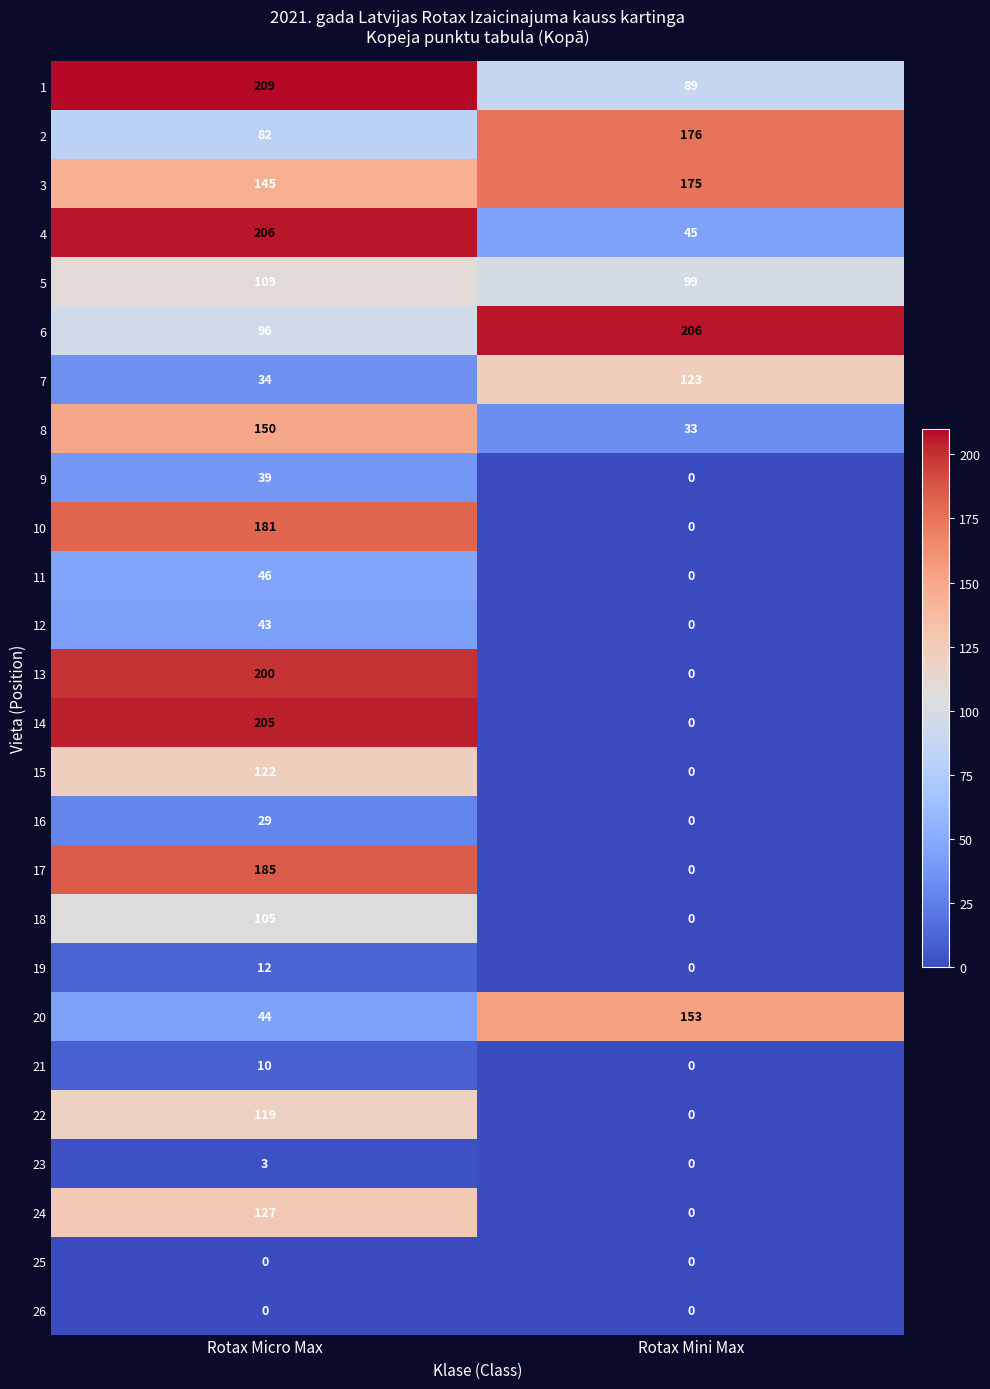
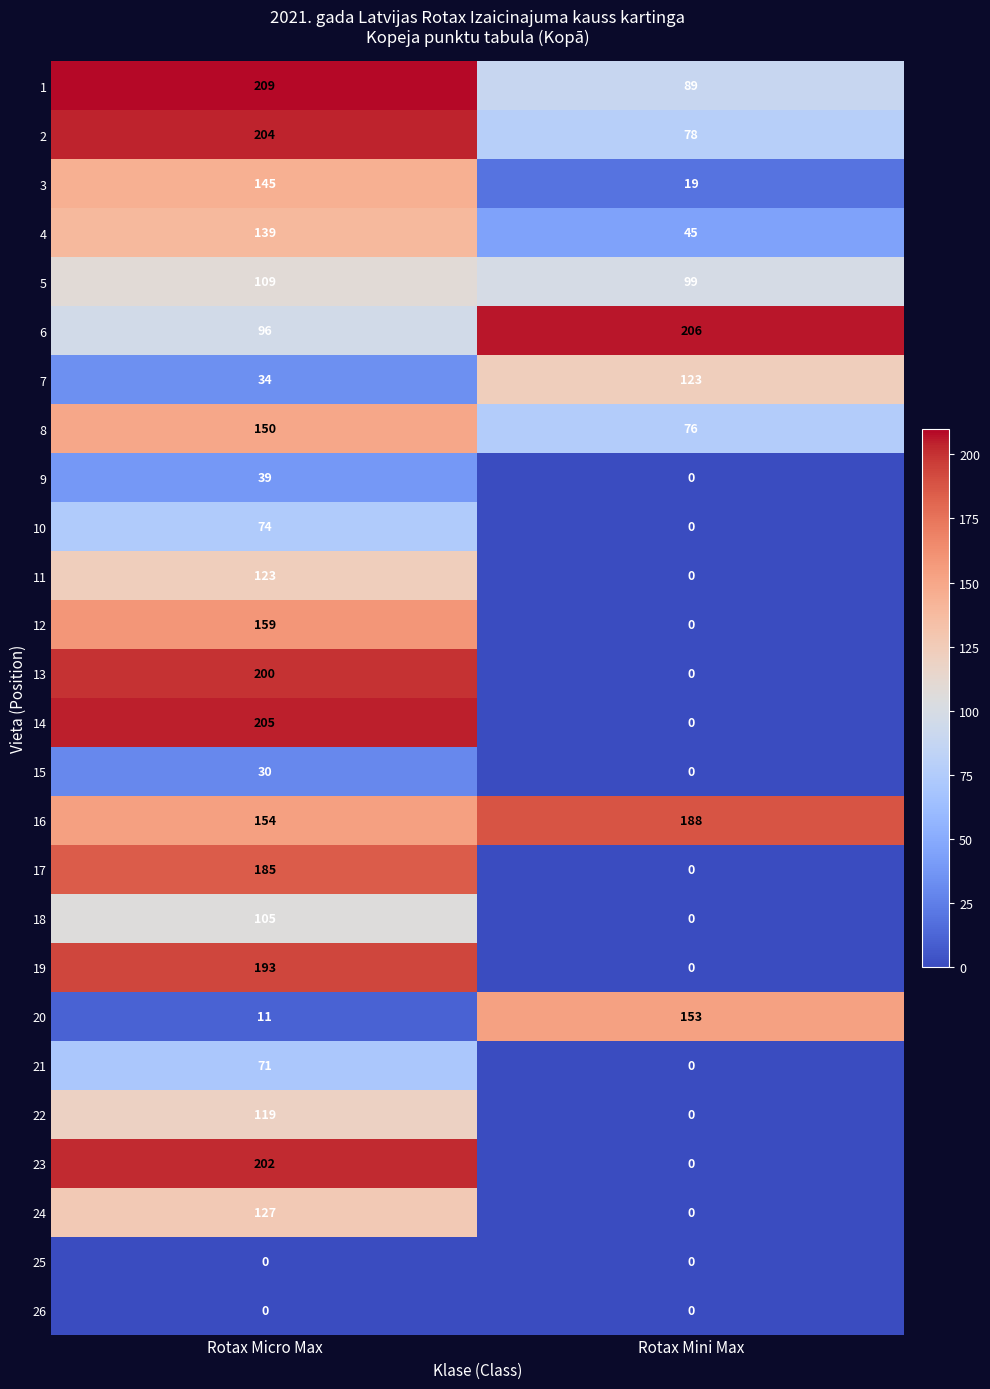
  {
    "1": {
      "Rotax Micro Max": 209,
      "Rotax Mini Max": 89
    },
    "2": {
-     "Rotax Micro Max": 82,
-     "Rotax Mini Max": 176
+     "Rotax Micro Max": 204,
+     "Rotax Mini Max": 78
    },
    "3": {
      "Rotax Micro Max": 145,
-     "Rotax Mini Max": 175
+     "Rotax Mini Max": 19
    },
    "4": {
-     "Rotax Micro Max": 206,
+     "Rotax Micro Max": 139,
      "Rotax Mini Max": 45
    },
    "6": {
      "Rotax Mini Max": 206
    },
    "7": {
      "Rotax Micro Max": 34,
      "Rotax Mini Max": 123
    },
    "8": {
      "Rotax Micro Max": 150,
-     "Rotax Mini Max": 33
+     "Rotax Mini Max": 76
    },
    "9": {
      "Rotax Micro Max": 39,
      "Rotax Mini Max": 0
    },
    "10": {
-     "Rotax Micro Max": 181,
+     "Rotax Micro Max": 74,
      "Rotax Mini Max": 0
    },
    "11": {
-     "Rotax Micro Max": 46,
+     "Rotax Micro Max": 123,
      "Rotax Mini Max": 0
    },
    "12": {
-     "Rotax Micro Max": 43,
+     "Rotax Micro Max": 159,
      "Rotax Mini Max": 0
    },
    "13": {
      "Rotax Micro Max": 200,
      "Rotax Mini Max": 0
    },
    "14": {
      "Rotax Micro Max": 205,
      "Rotax Mini Max": 0
    },
    "15": {
-     "Rotax Micro Max": 122,
+     "Rotax Micro Max": 30,
      "Rotax Mini Max": 0
    },
    "16": {
-     "Rotax Micro Max": 29,
-     "Rotax Mini Max": 0
+     "Rotax Micro Max": 154,
+     "Rotax Mini Max": 188
    },
    "17": {
      "Rotax Micro Max": 185,
      "Rotax Mini Max": 0
    },
    "18": {
      "Rotax Mini Max": 0
    },
    "19": {
-     "Rotax Micro Max": 12,
+     "Rotax Micro Max": 193,
      "Rotax Mini Max": 0
    },
    "20": {
-     "Rotax Micro Max": 44,
+     "Rotax Micro Max": 11,
      "Rotax Mini Max": 153
    },
    "21": {
-     "Rotax Micro Max": 10,
+     "Rotax Micro Max": 71,
      "Rotax Mini Max": 0
    },
    "22": {
      "Rotax Micro Max": 119,
      "Rotax Mini Max": 0
    },
    "23": {
-     "Rotax Micro Max": 3,
+     "Rotax Micro Max": 202,
      "Rotax Mini Max": 0
    },
    "24": {
      "Rotax Micro Max": 127,
      "Rotax Mini Max": 0
    },
    "25": {
      "Rotax Micro Max": 0,
      "Rotax Mini Max": 0
    },
    "26": {
      "Rotax Micro Max": 0,
      "Rotax Mini Max": 0
    }
  }
